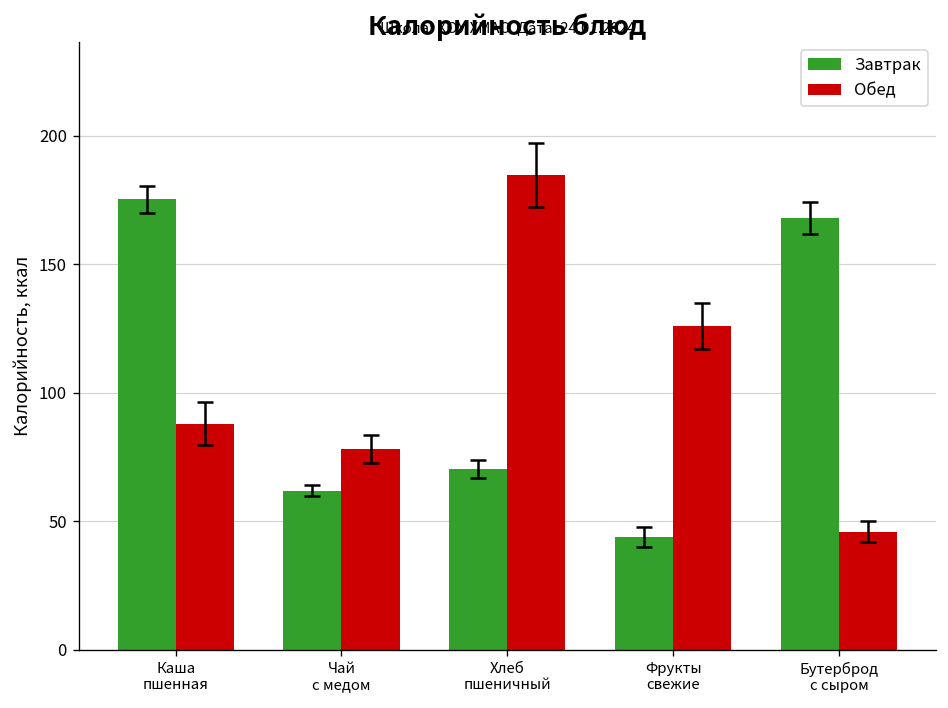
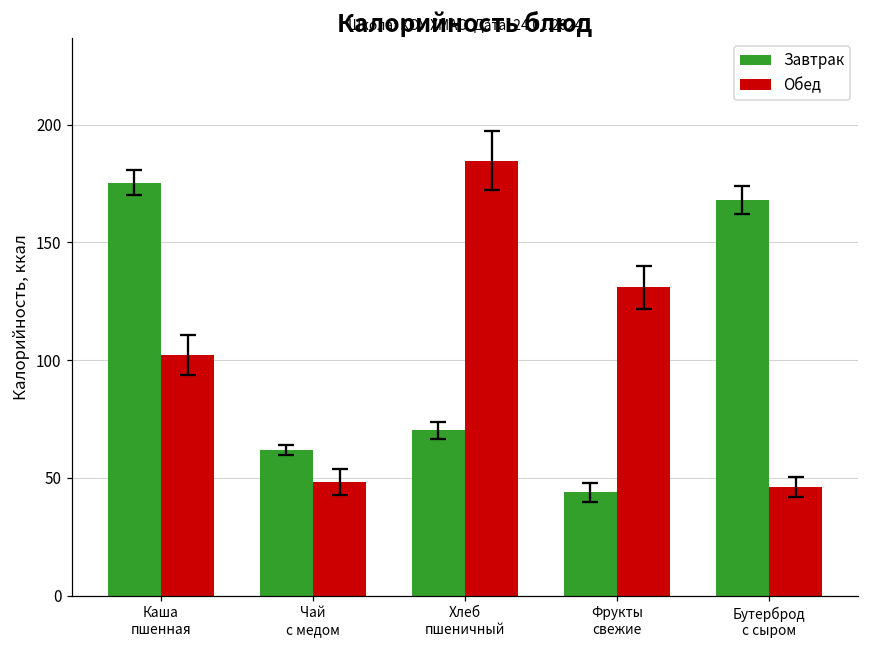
  {
    "Завтрак": {
      "Каша пшенная": 175,
      "Чай с медом": 62,
      "Хлеб пшеничный": 70,
      "Фрукты свежие": 44,
      "Бутерброд с сыром": 168
    },
    "Обед": {
-     "Каша пшенная": 88,
-     "Чай с медом": 78,
+     "Каша пшенная": 102,
+     "Чай с медом": 48,
      "Хлеб пшеничный": 185,
-     "Фрукты свежие": 126,
+     "Фрукты свежие": 131,
      "Бутерброд с сыром": 46
    }
  }
